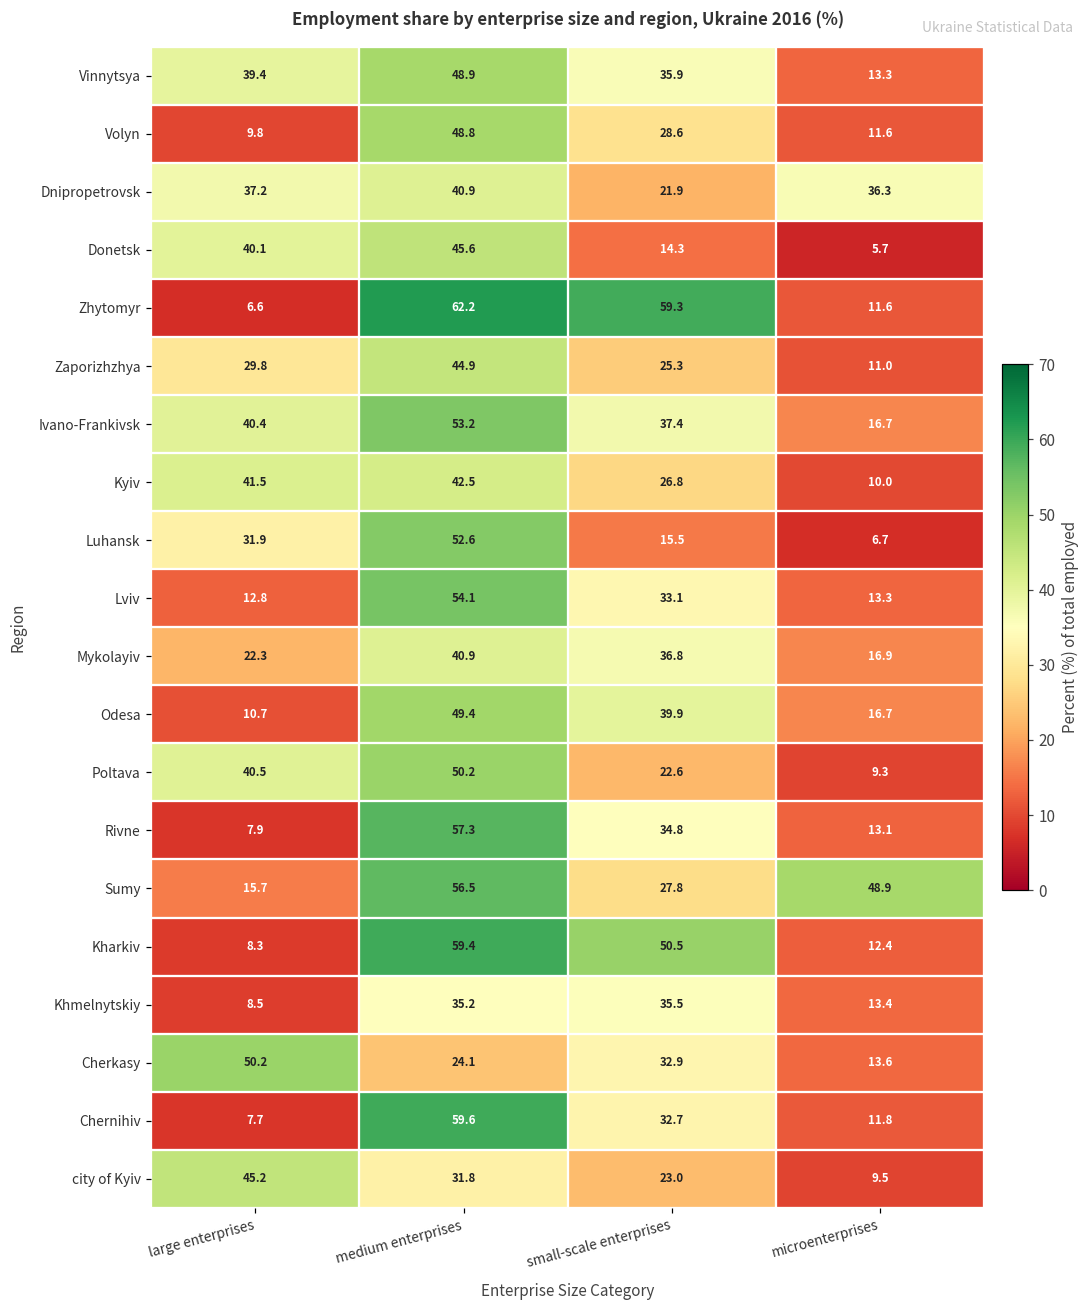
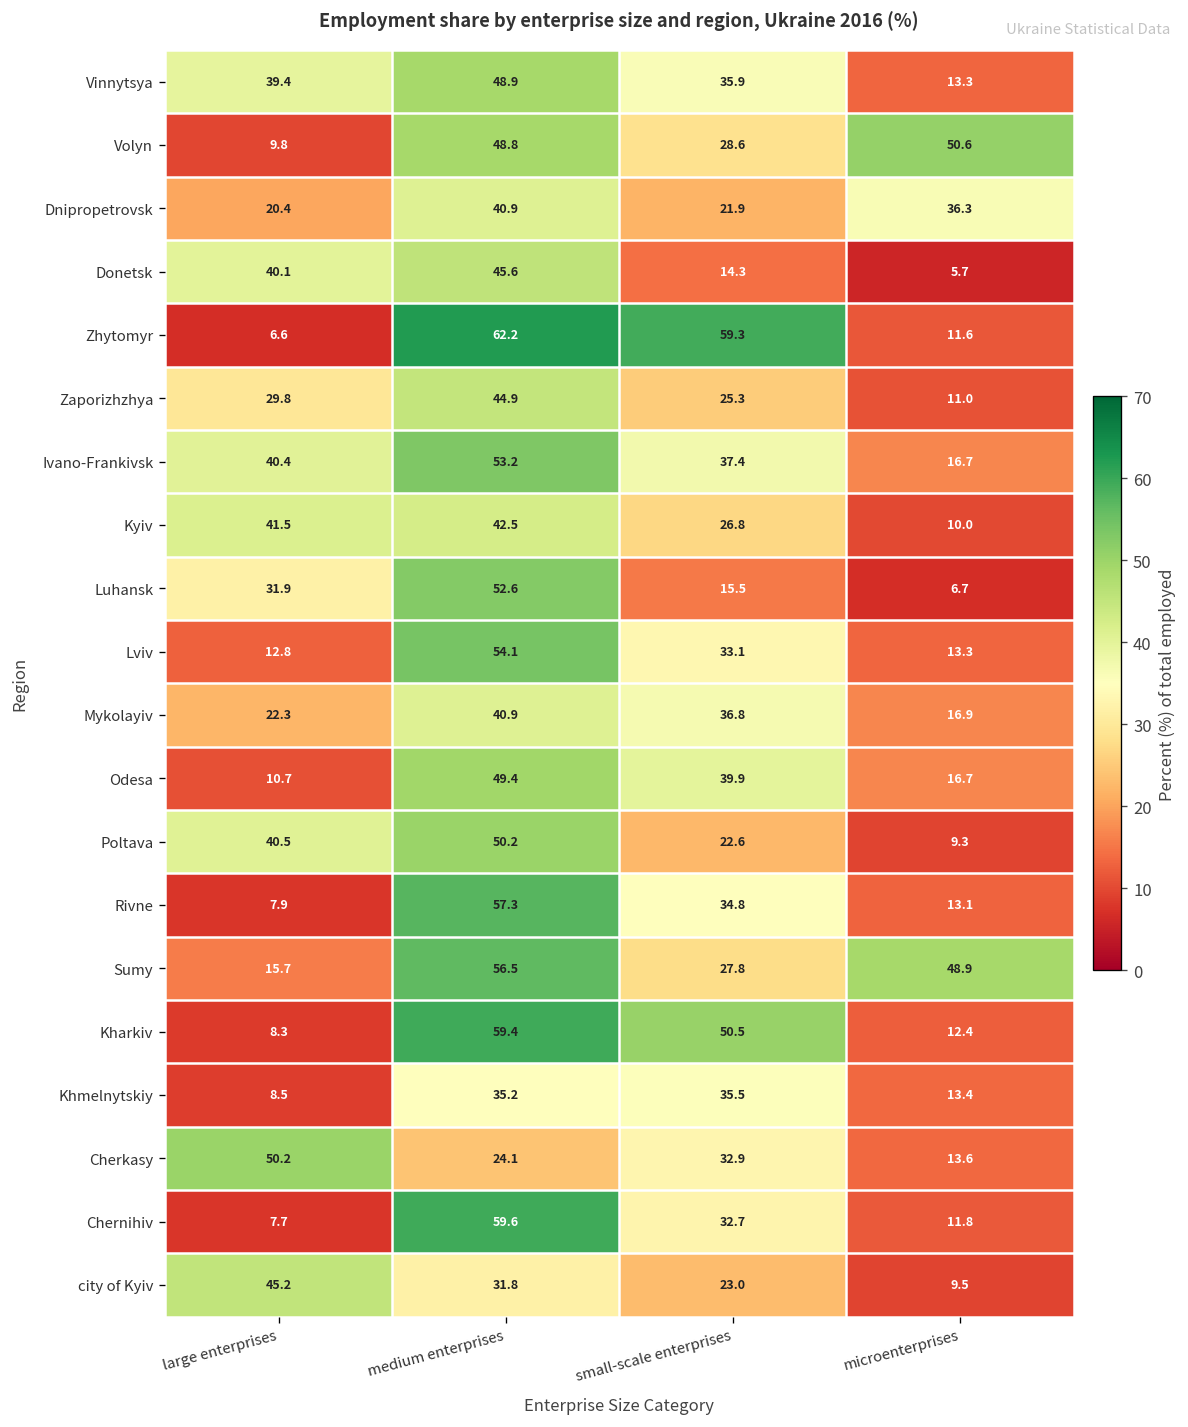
  {
    "Vinnytsya": {
      "large enterprises": 39.4,
      "medium enterprises": 48.9,
      "small-scale enterprises": 35.9,
      "microenterprises": 13.3
    },
    "Volyn": {
      "large enterprises": 9.8,
      "medium enterprises": 48.8,
      "small-scale enterprises": 28.6,
-     "microenterprises": 11.6
+     "microenterprises": 50.6
    },
    "Dnipropetrovsk": {
-     "large enterprises": 37.2,
+     "large enterprises": 20.4,
      "medium enterprises": 40.9,
      "small-scale enterprises": 21.9,
      "microenterprises": 36.3
    },
    "Donetsk": {
      "large enterprises": 40.1,
      "medium enterprises": 45.6,
      "small-scale enterprises": 14.3,
      "microenterprises": 5.7
    },
    "Zhytomyr": {
      "large enterprises": 6.6,
      "medium enterprises": 62.2,
      "small-scale enterprises": 59.3,
      "microenterprises": 11.6
    },
    "Zaporizhzhya": {
      "large enterprises": 29.8,
      "medium enterprises": 44.9,
      "small-scale enterprises": 25.3,
      "microenterprises": 11.0
    },
    "Ivano-Frankivsk": {
      "large enterprises": 40.4,
      "medium enterprises": 53.2,
      "small-scale enterprises": 37.4,
      "microenterprises": 16.7
    },
    "Kyiv": {
      "large enterprises": 41.5,
      "medium enterprises": 42.5,
      "small-scale enterprises": 26.8,
      "microenterprises": 10.0
    },
    "Luhansk": {
      "large enterprises": 31.9,
      "medium enterprises": 52.6,
      "small-scale enterprises": 15.5,
      "microenterprises": 6.7
    },
    "Lviv": {
      "large enterprises": 12.8,
      "medium enterprises": 54.1,
      "small-scale enterprises": 33.1,
      "microenterprises": 13.3
    },
    "Mykolayiv": {
      "large enterprises": 22.3,
      "medium enterprises": 40.9,
      "small-scale enterprises": 36.8,
      "microenterprises": 16.9
    },
    "Odesa": {
      "large enterprises": 10.7,
      "medium enterprises": 49.4,
      "small-scale enterprises": 39.9,
      "microenterprises": 16.7
    },
    "Poltava": {
      "large enterprises": 40.5,
      "medium enterprises": 50.2,
      "small-scale enterprises": 22.6,
      "microenterprises": 9.3
    },
    "Rivne": {
      "large enterprises": 7.9,
      "medium enterprises": 57.3,
      "small-scale enterprises": 34.8,
      "microenterprises": 13.1
    },
    "Sumy": {
      "large enterprises": 15.7,
      "medium enterprises": 56.5,
      "small-scale enterprises": 27.8,
      "microenterprises": 48.9
    },
    "Kharkiv": {
      "large enterprises": 8.3,
      "medium enterprises": 59.4,
      "small-scale enterprises": 50.5,
      "microenterprises": 12.4
    },
    "Khmelnytskiy": {
      "large enterprises": 8.5,
      "medium enterprises": 35.2,
      "small-scale enterprises": 35.5,
      "microenterprises": 13.4
    },
    "Cherkasy": {
      "large enterprises": 50.2,
      "medium enterprises": 24.1,
      "small-scale enterprises": 32.9,
      "microenterprises": 13.6
    },
    "Chernihiv": {
      "large enterprises": 7.7,
      "medium enterprises": 59.6,
      "small-scale enterprises": 32.7,
      "microenterprises": 11.8
    },
    "city of Kyiv": {
      "large enterprises": 45.2,
      "medium enterprises": 31.8,
      "small-scale enterprises": 23.0,
      "microenterprises": 9.5
    }
  }
